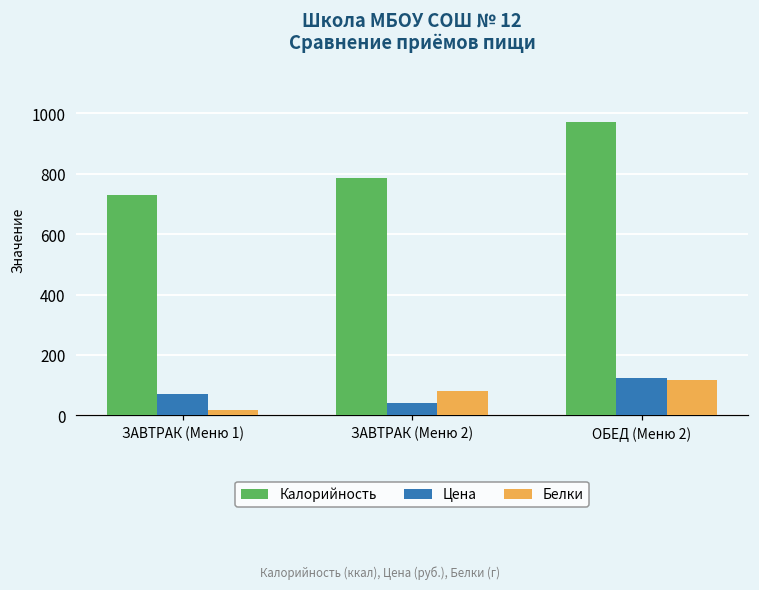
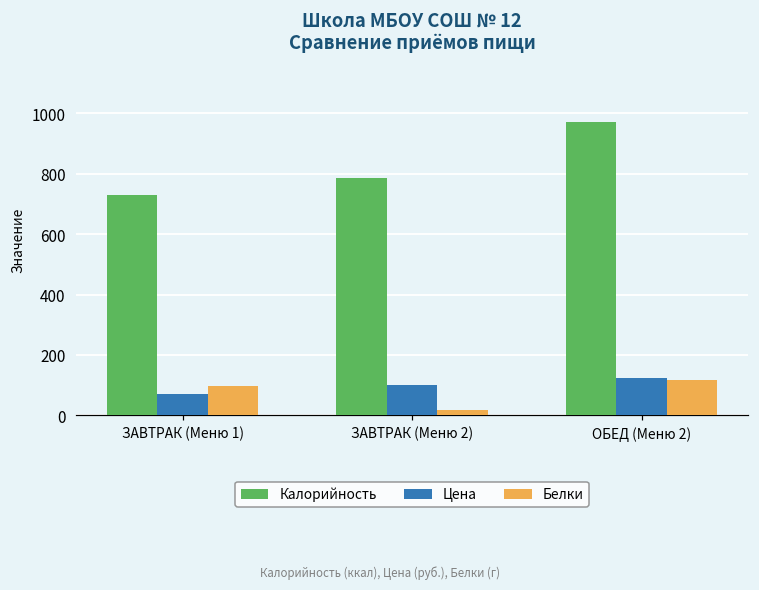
  {
    "Калорийность": {
      "ЗАВТРАК (Меню 1)": 730,
      "ЗАВТРАК (Меню 2)": 790,
      "ОБЕД (Меню 2)": 970
    },
    "Цена": {
      "ЗАВТРАК (Меню 1)": 70,
-     "ЗАВТРАК (Меню 2)": 40,
+     "ЗАВТРАК (Меню 2)": 100,
      "ОБЕД (Меню 2)": 130
    },
    "Белки": {
-     "ЗАВТРАК (Меню 1)": 20,
-     "ЗАВТРАК (Меню 2)": 80,
+     "ЗАВТРАК (Меню 1)": 100,
+     "ЗАВТРАК (Меню 2)": 20,
      "ОБЕД (Меню 2)": 120
    }
  }
